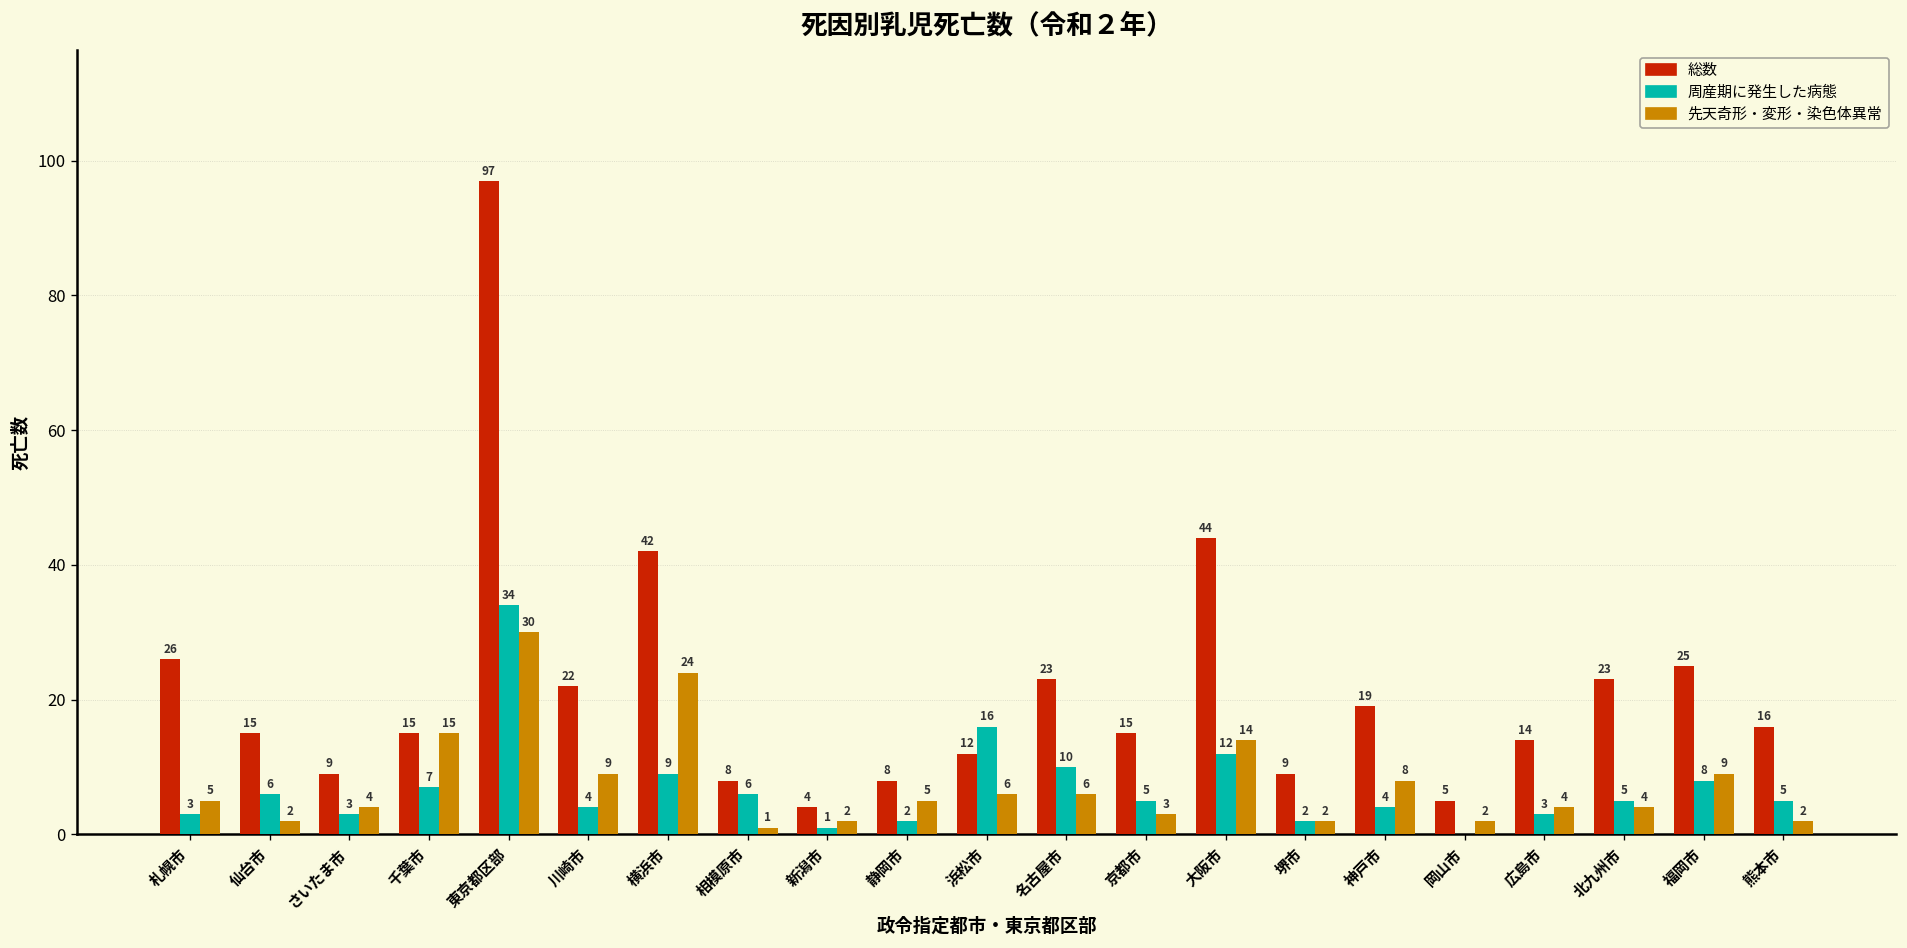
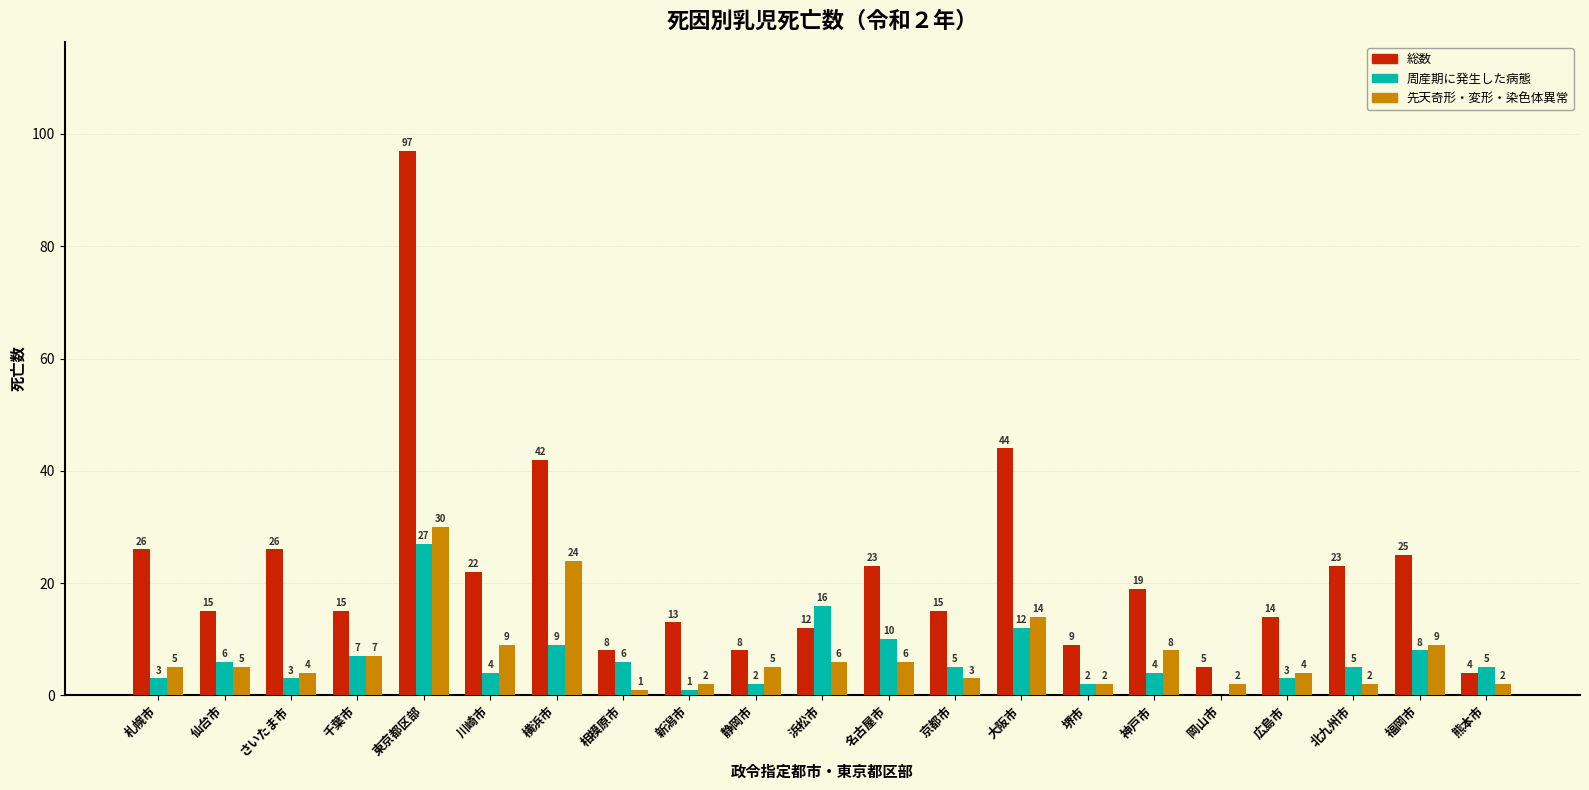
  {
    "総数": {
      "札幌市": 26,
      "仙台市": 15,
-     "さいたま市": 9,
+     "さいたま市": 26,
      "千葉市": 15,
      "東京都区部": 97,
      "川崎市": 22,
      "横浜市": 42,
      "相模原市": 8,
-     "新潟市": 4,
+     "新潟市": 13,
      "静岡市": 8,
      "浜松市": 12,
      "名古屋市": 23,
      "京都市": 15,
      "大阪市": 44,
      "堺市": 9,
      "神戸市": 19,
      "岡山市": 5,
      "広島市": 14,
      "北九州市": 23,
      "福岡市": 25,
-     "熊本市": 16
+     "熊本市": 4
    },
    "周産期に発生した病態": {
      "札幌市": 3,
      "仙台市": 6,
      "さいたま市": 3,
      "千葉市": 7,
-     "東京都区部": 34,
+     "東京都区部": 27,
      "川崎市": 4,
      "横浜市": 9,
      "相模原市": 6,
      "新潟市": 1,
      "静岡市": 2,
      "浜松市": 16,
      "名古屋市": 10,
      "京都市": 5,
      "大阪市": 12,
      "堺市": 2,
      "神戸市": 4,
      "広島市": 3,
      "北九州市": 5,
      "福岡市": 8,
      "熊本市": 5
    },
    "先天奇形・変形・染色体異常": {
      "札幌市": 5,
-     "仙台市": 2,
+     "仙台市": 5,
      "さいたま市": 4,
-     "千葉市": 15,
+     "千葉市": 7,
      "東京都区部": 30,
      "川崎市": 9,
      "横浜市": 24,
      "相模原市": 1,
      "新潟市": 2,
      "静岡市": 5,
      "浜松市": 6,
      "名古屋市": 6,
      "京都市": 3,
      "大阪市": 14,
      "堺市": 2,
      "神戸市": 8,
      "岡山市": 2,
      "広島市": 4,
-     "北九州市": 4,
+     "北九州市": 2,
      "福岡市": 9,
      "熊本市": 2
    }
  }
